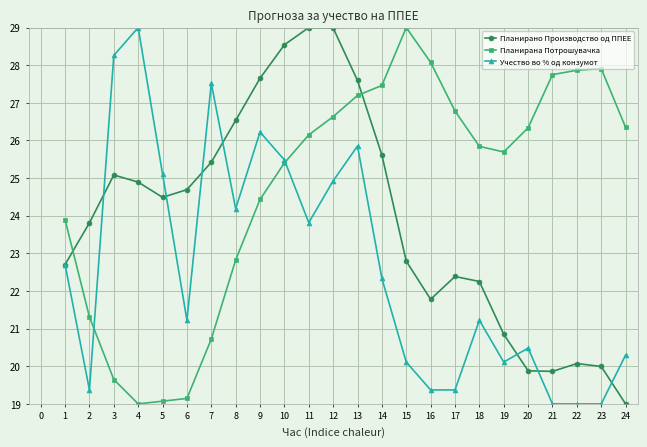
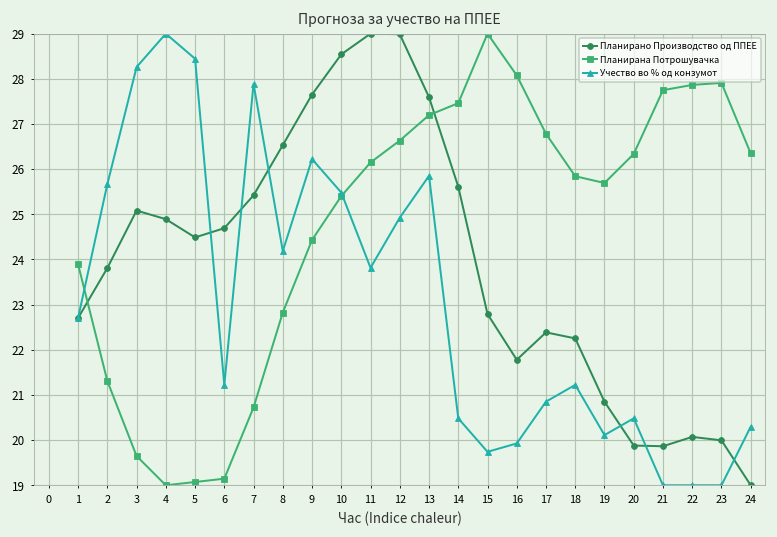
  {
    "Учество во % од конзумот": {
-     "2": 19.4,
+     "2": 25.7,
      "3": 28.3,
      "4": 29.0,
-     "5": 25.1,
+     "5": 28.4,
      "6": 21.2,
-     "7": 27.5,
+     "7": 27.9,
      "8": 24.2,
      "9": 26.2,
      "10": 25.5,
      "11": 23.8,
      "12": 24.9,
      "13": 25.9,
-     "14": 22.3,
-     "15": 20.1,
-     "16": 19.4,
-     "17": 19.4,
+     "14": 20.5,
+     "15": 19.7,
+     "16": 19.9,
+     "17": 20.9,
      "18": 21.2,
      "19": 20.1,
      "20": 20.5,
      "21": 19.0,
      "22": 19.0,
      "23": 19.0,
      "24": 20.3
    }
  }
